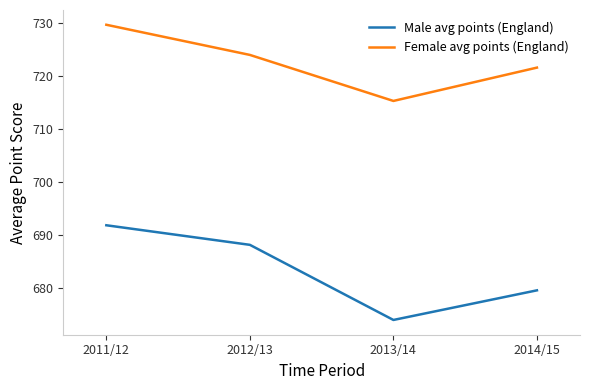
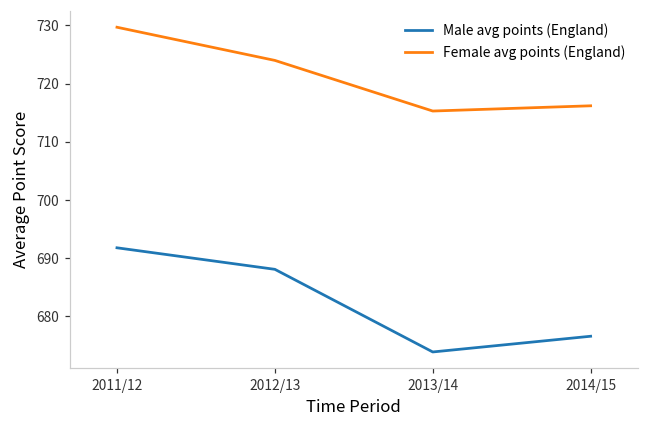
  {
    "Male avg points (England)": {
      "2011/12": 692,
      "2012/13": 688,
      "2013/14": 674,
-     "2014/15": 680
+     "2014/15": 677
    },
    "Female avg points (England)": {
      "2011/12": 730,
      "2012/13": 724,
      "2013/14": 715,
-     "2014/15": 722
+     "2014/15": 716
    }
  }
